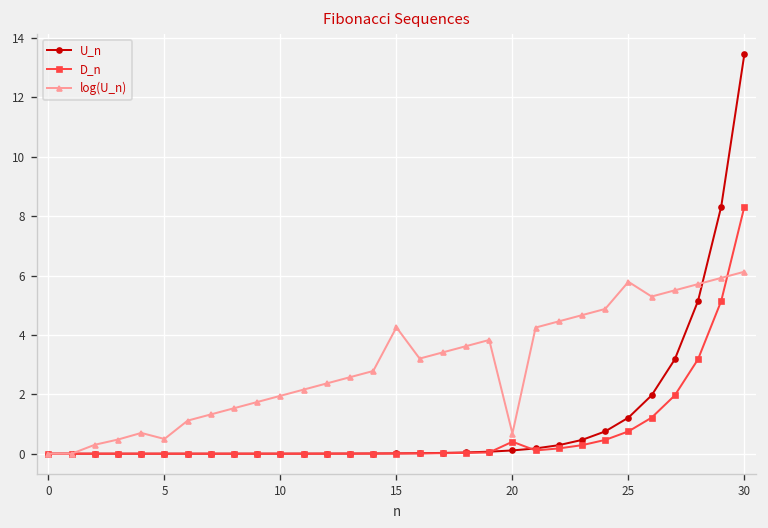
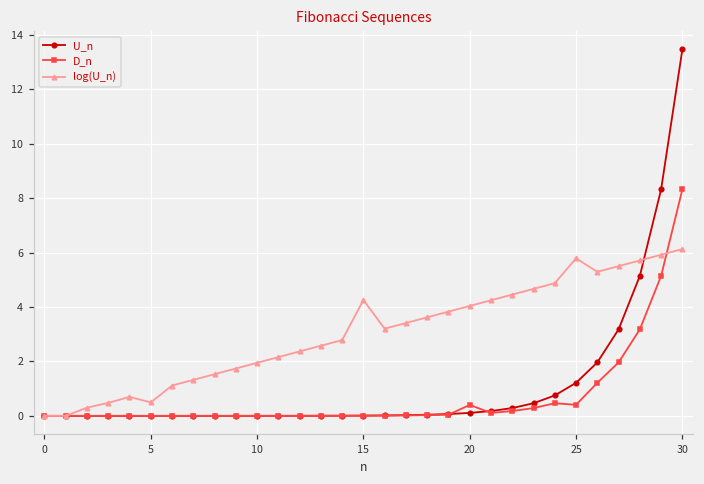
  {
    "U_n": {
      "20": 0.1,
      "25": 1.2,
      "30": 13.5
    },
    "D_n": {
      "20": 0.4,
-     "25": 0.8,
+     "25": 0.4,
      "30": 8.3
    },
    "log(U_n)": {
      "5": 0.5,
      "10": 1.9,
      "15": 4.3,
-     "20": 0.7,
+     "20": 4.0,
      "25": 5.8,
      "30": 6.1
    }
  }
